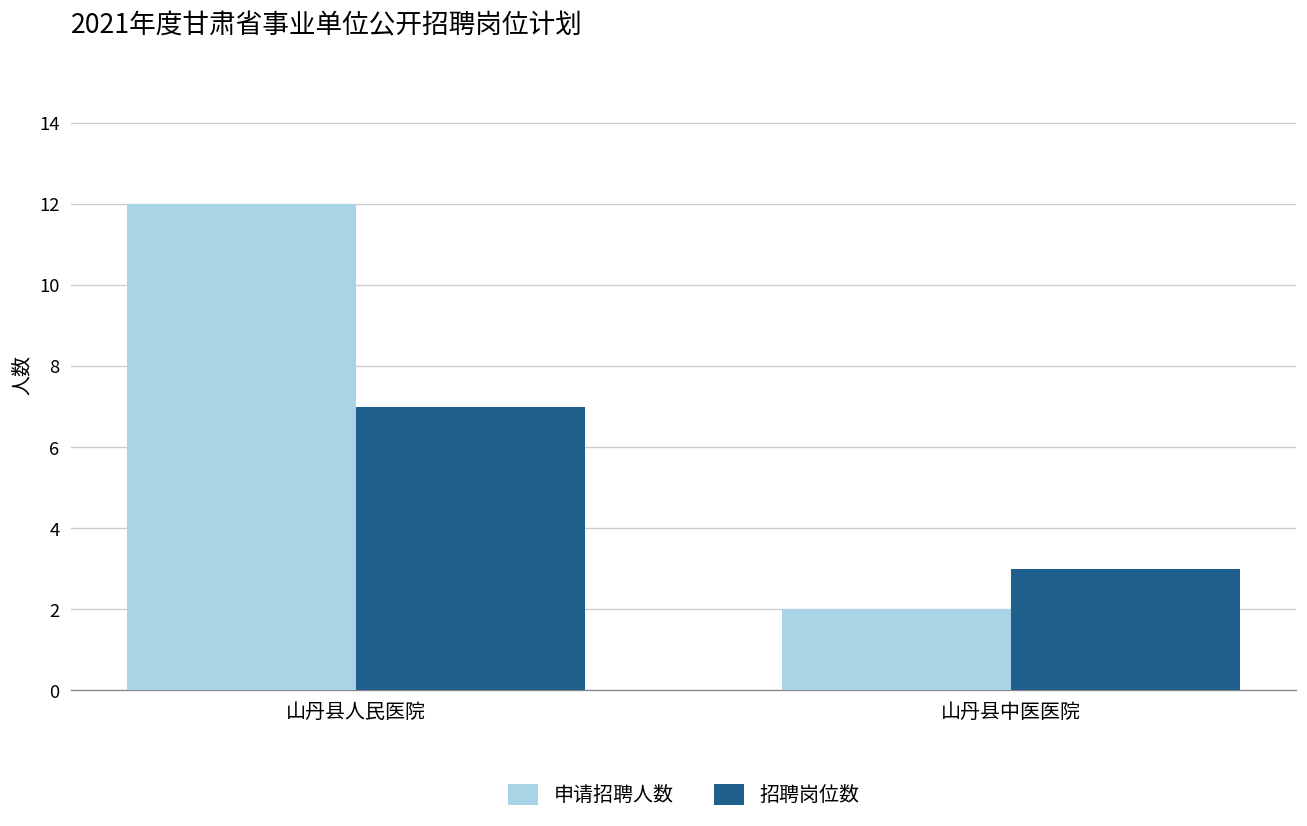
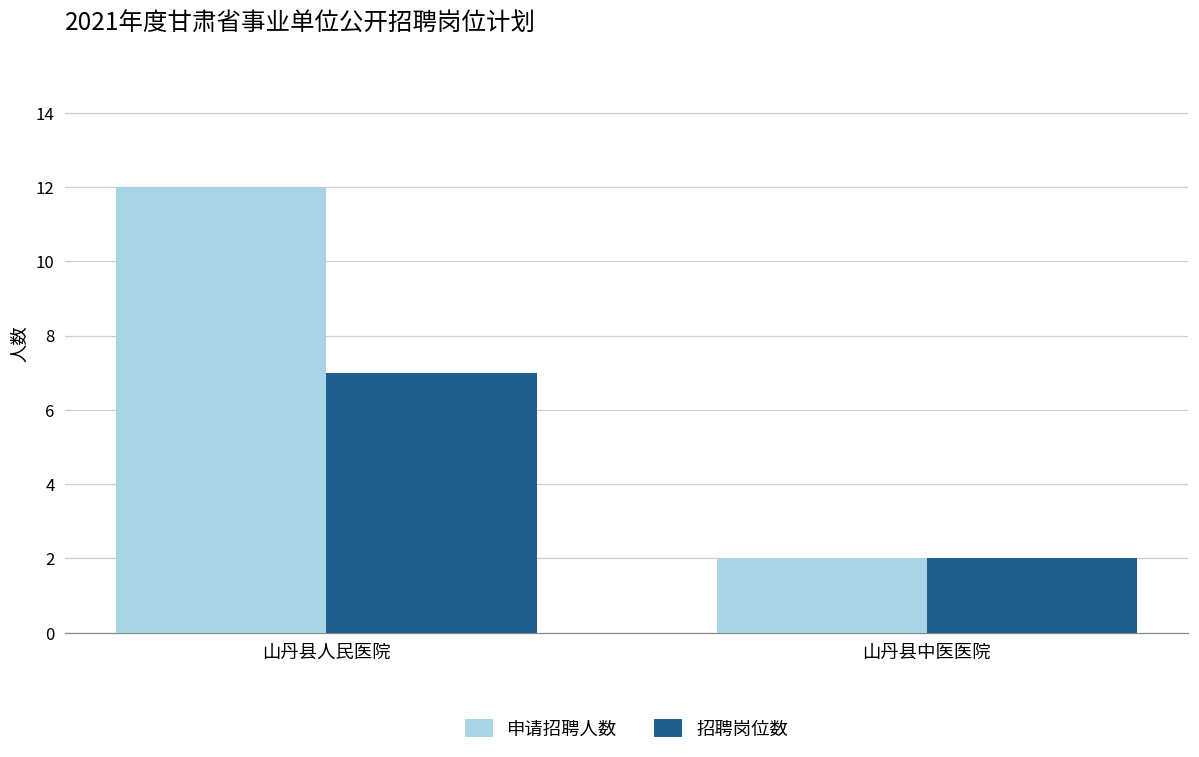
  {
    "申请招聘人数": {
      "山丹县人民医院": 12,
      "山丹县中医医院": 2
    },
    "招聘岗位数": {
      "山丹县人民医院": 7,
-     "山丹县中医医院": 3
+     "山丹县中医医院": 2
    }
  }
